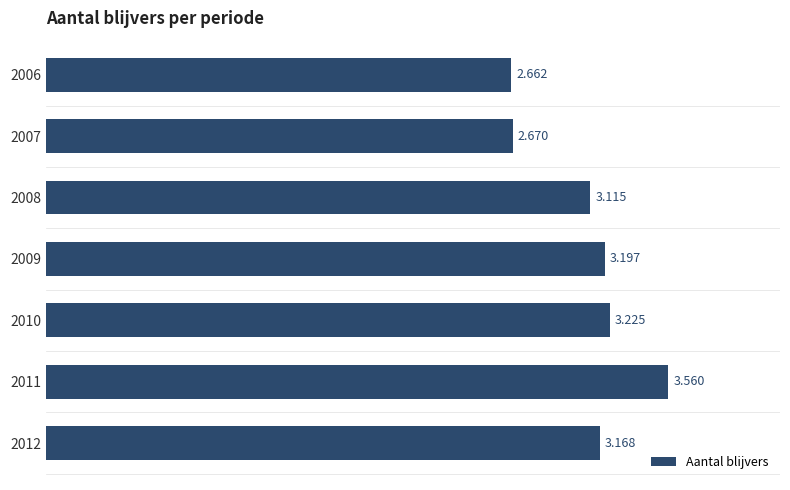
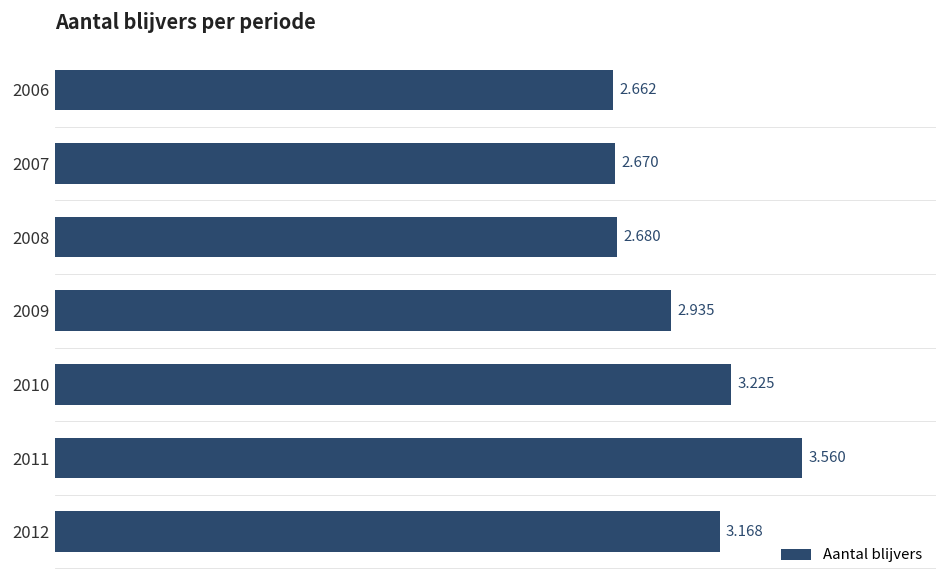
  {
-   "2008": 3.115,
-   "2009": 3.197
+   "2008": 2.680,
+   "2009": 2.935
  }
